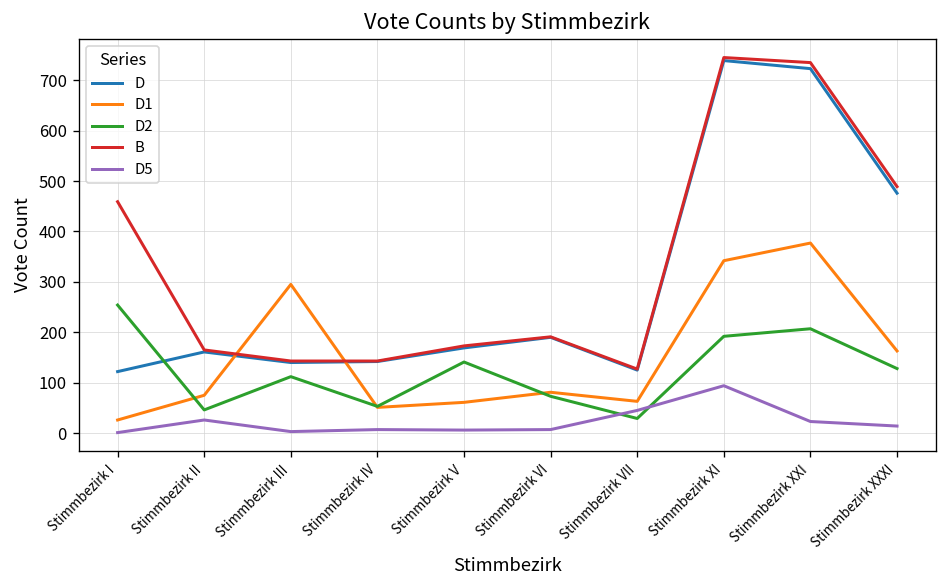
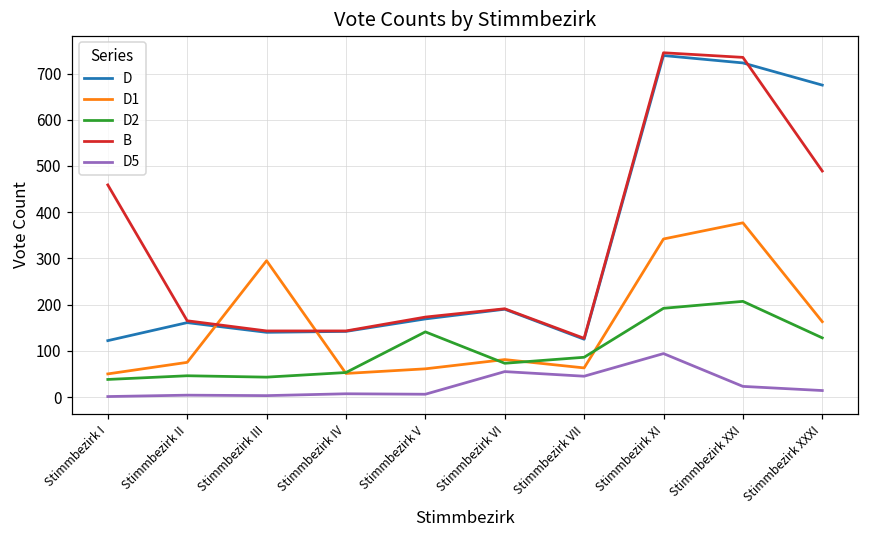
  {
    "D": {
      "Stimmbezirk I": 120,
      "Stimmbezirk XXI": 720,
-     "Stimmbezirk XXXI": 480
+     "Stimmbezirk XXXI": 680
    },
    "D1": {
-     "Stimmbezirk I": 30,
+     "Stimmbezirk I": 50,
      "Stimmbezirk II": 80,
      "Stimmbezirk III": 300,
      "Stimmbezirk V": 60,
      "Stimmbezirk VI": 80,
      "Stimmbezirk VII": 60,
      "Stimmbezirk XI": 340,
      "Stimmbezirk XXI": 380,
      "Stimmbezirk XXXI": 160
    },
    "D2": {
-     "Stimmbezirk I": 250,
+     "Stimmbezirk I": 40,
      "Stimmbezirk II": 50,
-     "Stimmbezirk III": 110,
+     "Stimmbezirk III": 40,
      "Stimmbezirk V": 140,
      "Stimmbezirk VI": 70,
-     "Stimmbezirk VII": 30,
+     "Stimmbezirk VII": 90,
      "Stimmbezirk XI": 190,
      "Stimmbezirk XXI": 210,
      "Stimmbezirk XXXI": 130
    },
    "B": {
      "Stimmbezirk I": 460,
      "Stimmbezirk XXI": 740,
      "Stimmbezirk XXXI": 490
    },
    "D5": {
      "Stimmbezirk I": 0,
-     "Stimmbezirk II": 30,
+     "Stimmbezirk II": 0,
      "Stimmbezirk III": 0,
      "Stimmbezirk IV": 10,
      "Stimmbezirk V": 10,
-     "Stimmbezirk VI": 10,
+     "Stimmbezirk VI": 60,
      "Stimmbezirk VII": 50,
      "Stimmbezirk XI": 90,
      "Stimmbezirk XXI": 20,
      "Stimmbezirk XXXI": 10
    }
  }
